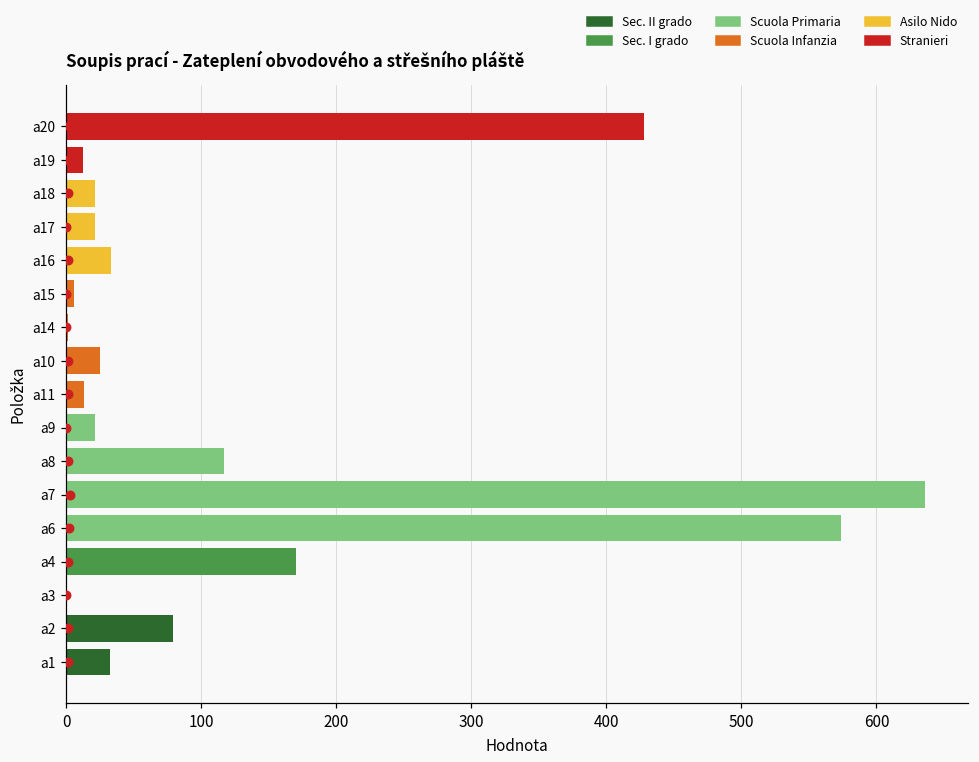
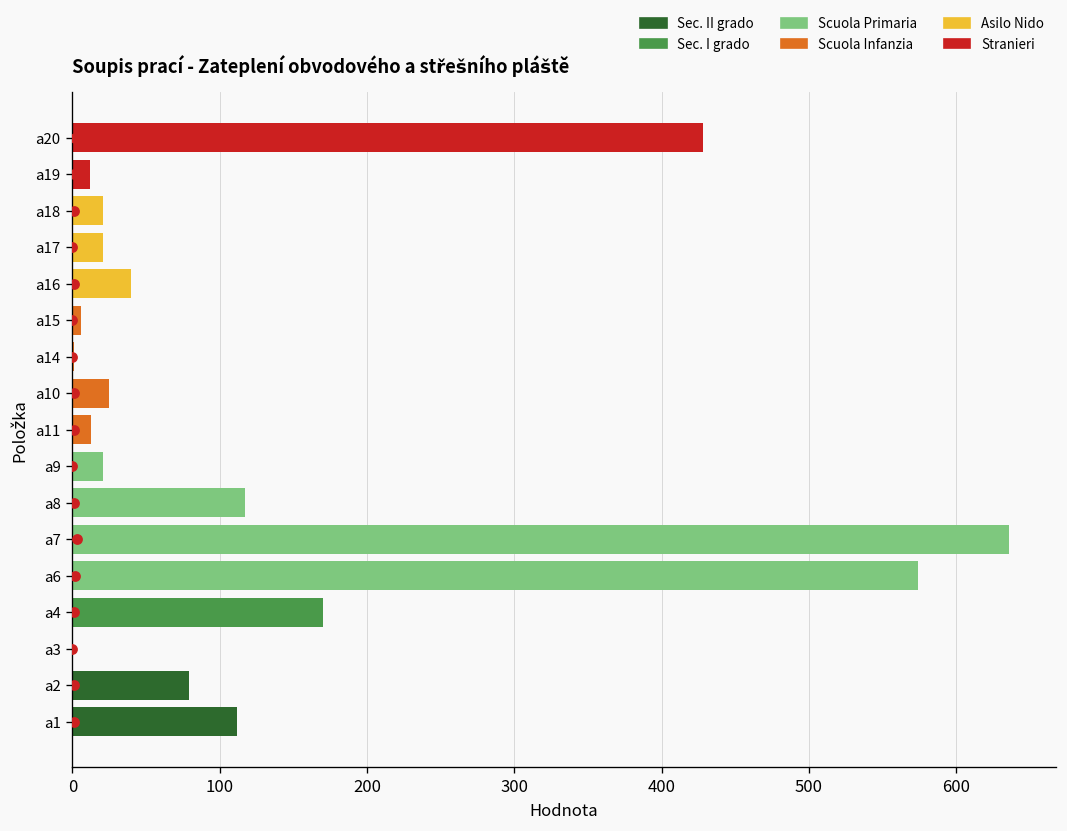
  {
    "Sec. II grado": {
      "a2": 79,
-     "a1": 32
+     "a1": 112
    },
    "Sec. I grado": {
      "a4": 170,
      "a3": 0
    },
    "Scuola Primaria": {
      "a9": 21,
      "a8": 117,
      "a7": 636,
      "a6": 574
    },
    "Scuola Infanzia": {
      "a15": 6,
      "a10": 25,
      "a11": 13
    },
    "Asilo Nido": {
      "a18": 21,
      "a17": 21,
-     "a16": 33
+     "a16": 40
    }
  }
